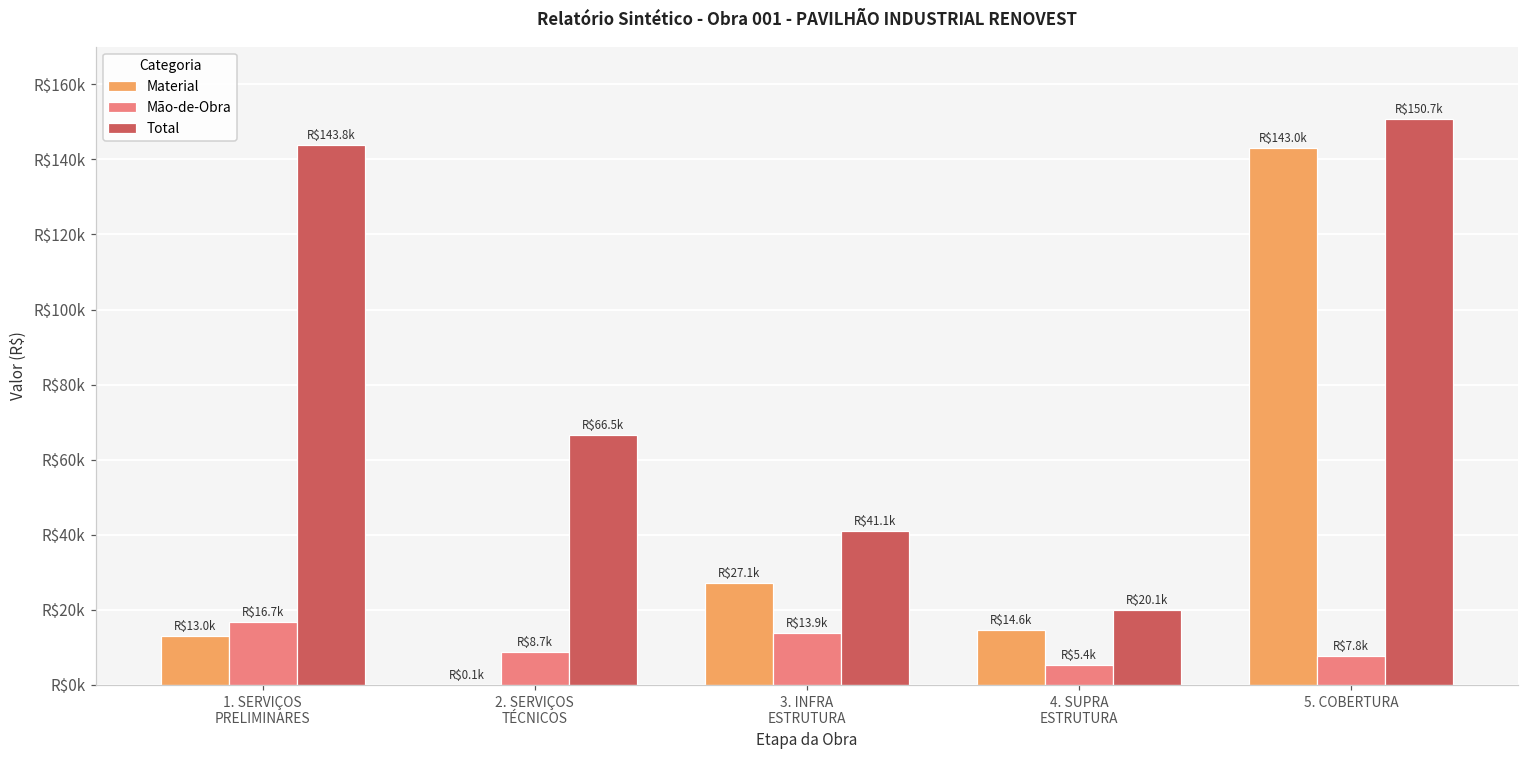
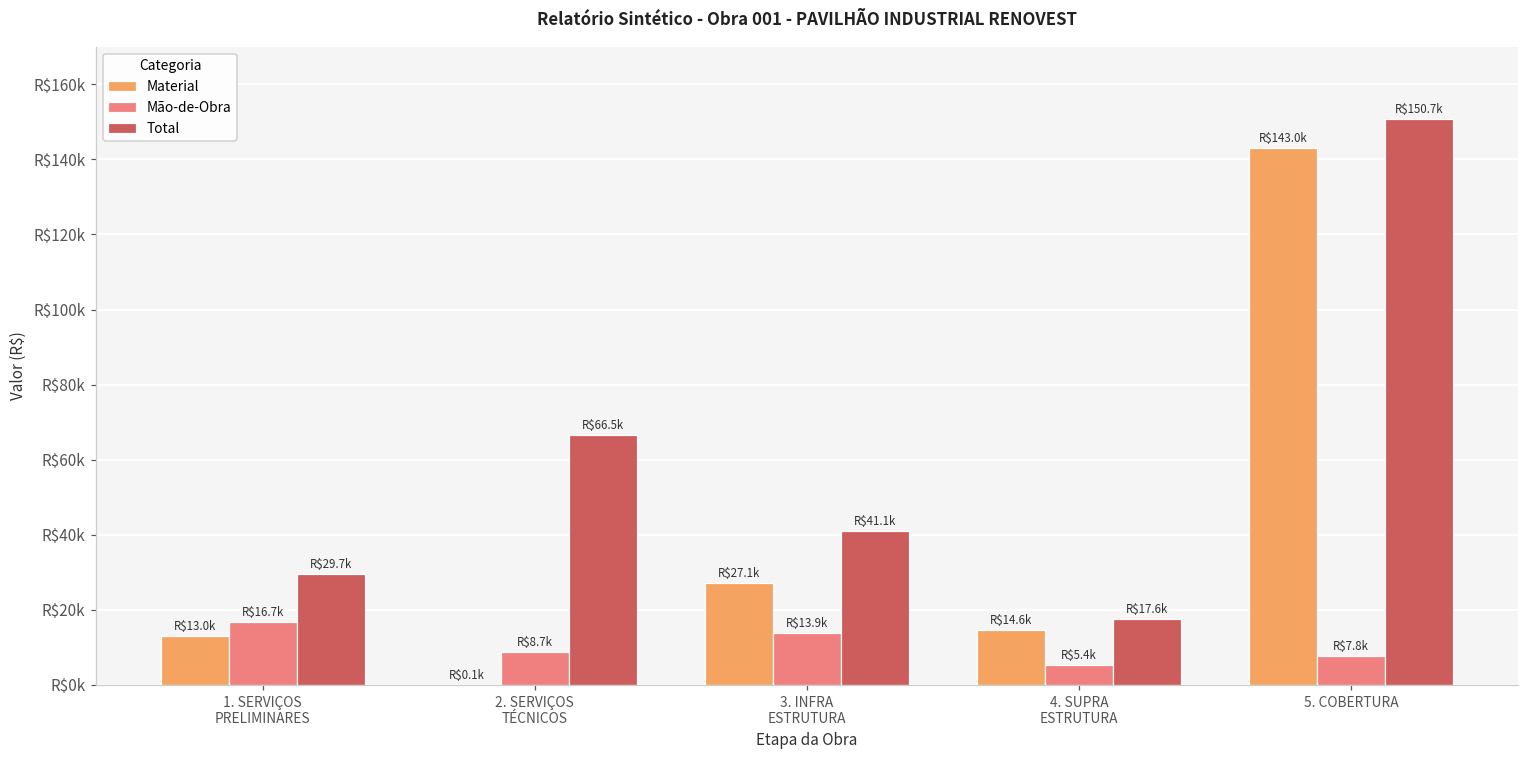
  {
    "Total": {
-     "1. SERVIÇOS PRELIMINARES": "$143.8k",
+     "1. SERVIÇOS PRELIMINARES": "$29.7k",
      "2. SERVIÇOS TÉCNICOS": "$66.5k",
      "3. INFRA ESTRUTURA": "$41.1k",
-     "4. SUPRA ESTRUTURA": "$20.1k",
+     "4. SUPRA ESTRUTURA": "$17.6k",
      "5. COBERTURA": "$150.7k"
    }
  }
